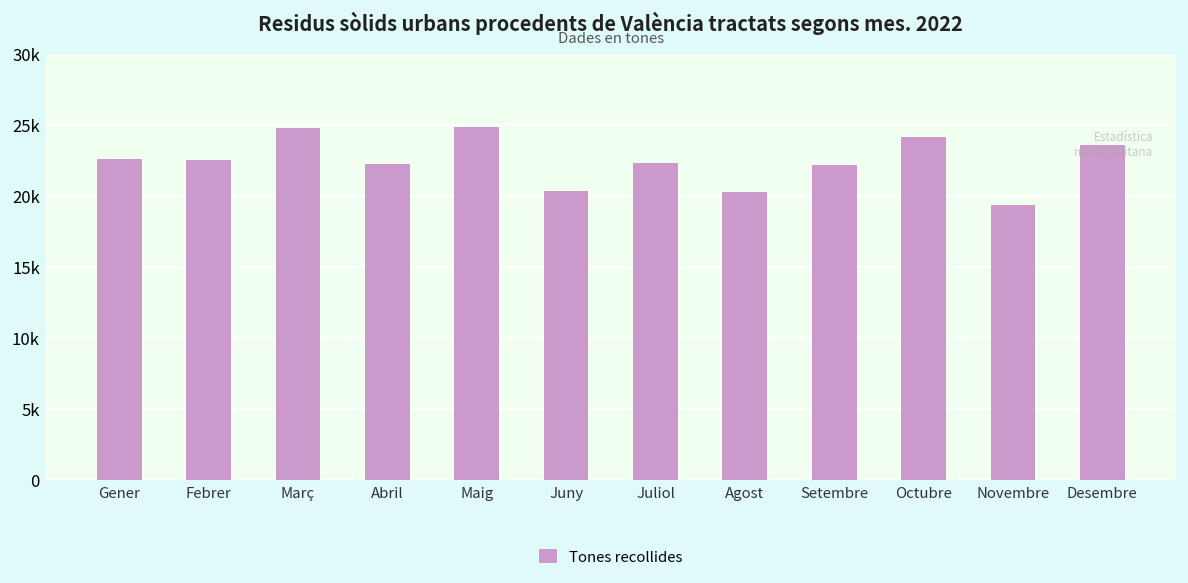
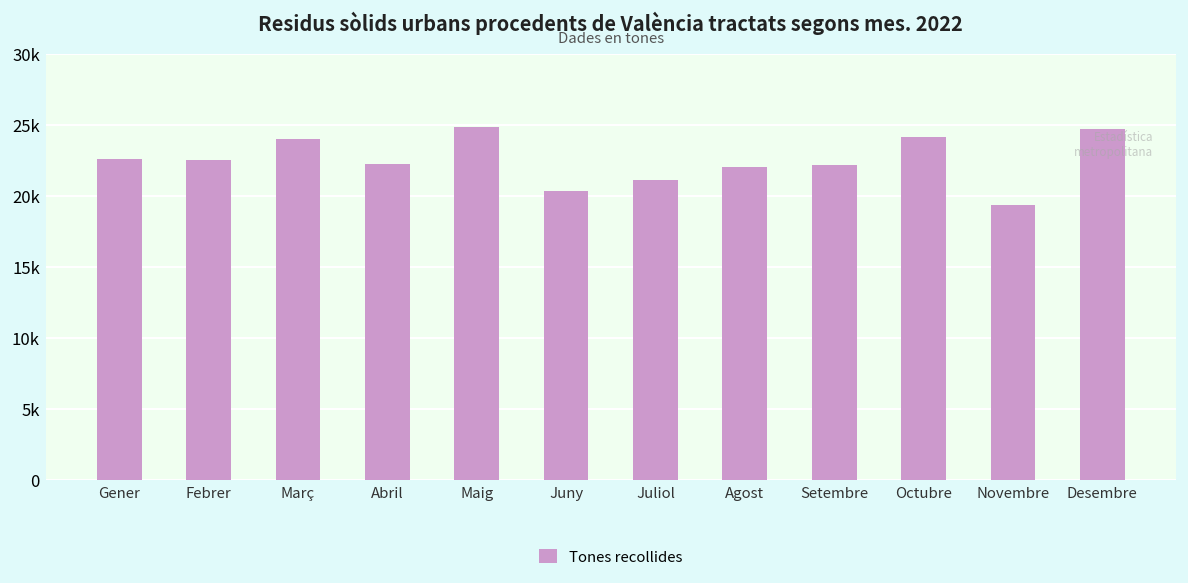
  {
    "Gener": 22600,
    "Febrer": 22600,
-   "Març": 24800,
+   "Març": 24000,
    "Abril": 22300,
    "Maig": 24900,
    "Juny": 20400,
-   "Juliol": 22300,
-   "Agost": 20300,
+   "Juliol": 21200,
+   "Agost": 22100,
    "Setembre": 22200,
    "Octubre": 24200,
    "Novembre": 19400,
-   "Desembre": 23600
+   "Desembre": 24700
  }
